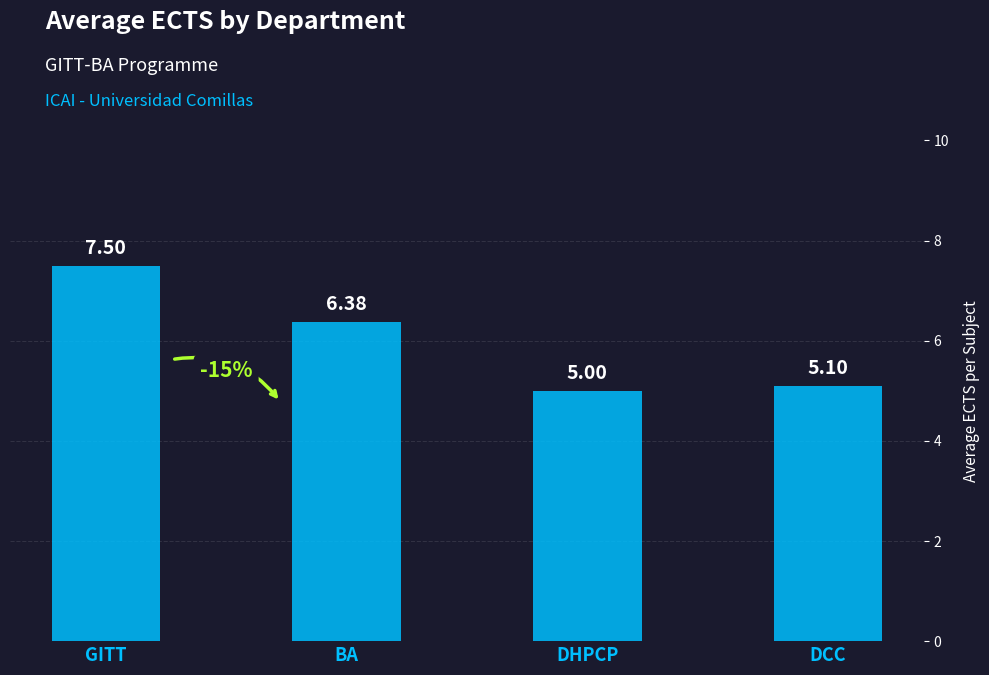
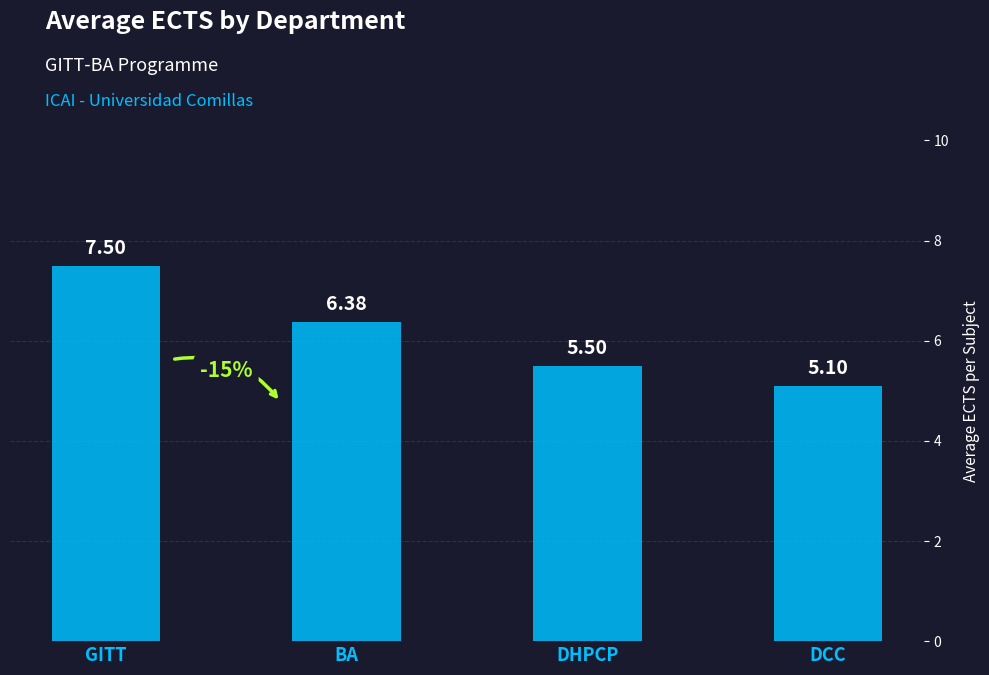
  {
    "GITT": 7.50,
    "BA": 6.38,
-   "DHPCP": 5.00,
+   "DHPCP": 5.50,
    "DCC": 5.10
  }
